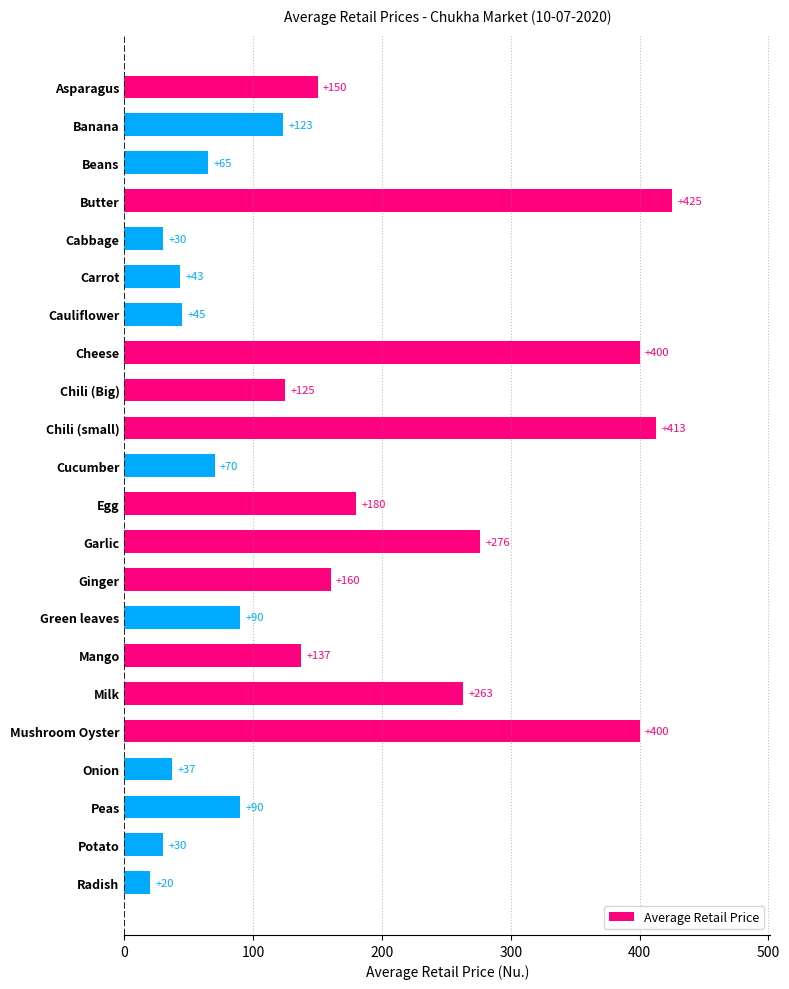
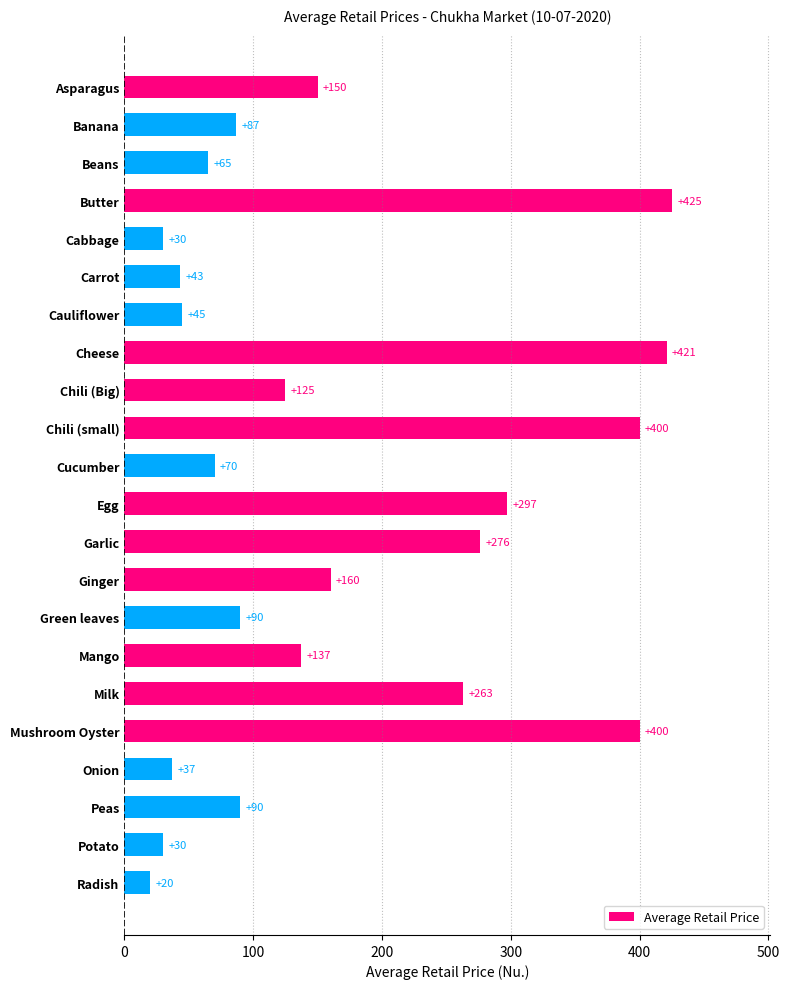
  {
    "Asparagus": "+150",
-   "Banana": "+123",
+   "Banana": "+87",
    "Beans": "+65",
    "Butter": "+425",
    "Cabbage": "+30",
    "Carrot": "+43",
    "Cauliflower": "+45",
-   "Cheese": "+400",
+   "Cheese": "+421",
    "Chili (Big)": "+125",
-   "Chili (small)": "+413",
+   "Chili (small)": "+400",
    "Cucumber": "+70",
-   "Egg": "+180",
+   "Egg": "+297",
    "Garlic": "+276",
    "Ginger": "+160",
    "Green leaves": "+90",
    "Mango": "+137",
    "Milk": "+263",
    "Mushroom Oyster": "+400",
    "Onion": "+37",
    "Peas": "+90",
    "Potato": "+30",
    "Radish": "+20"
  }
